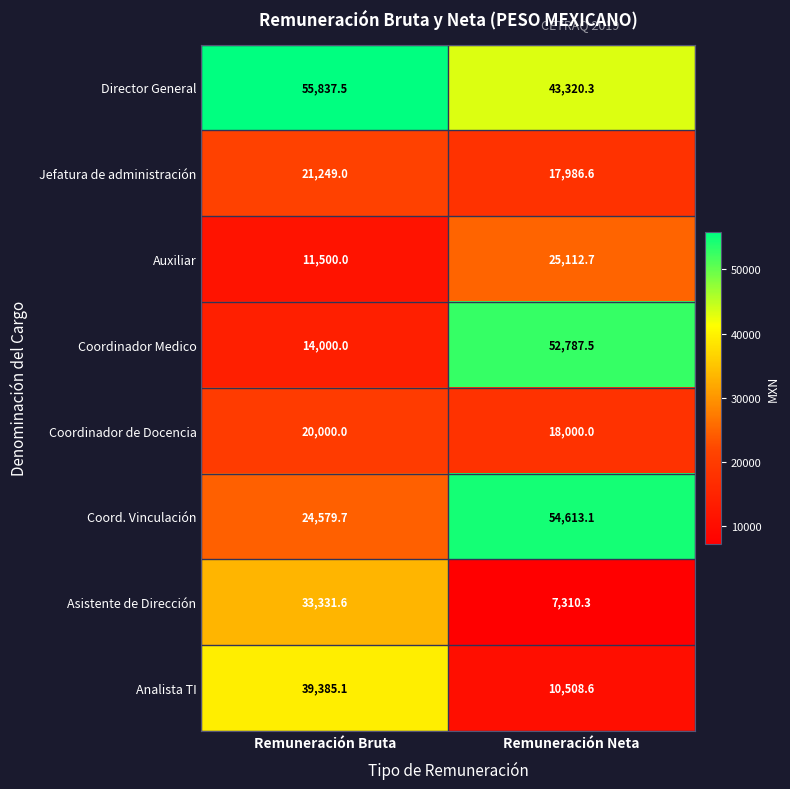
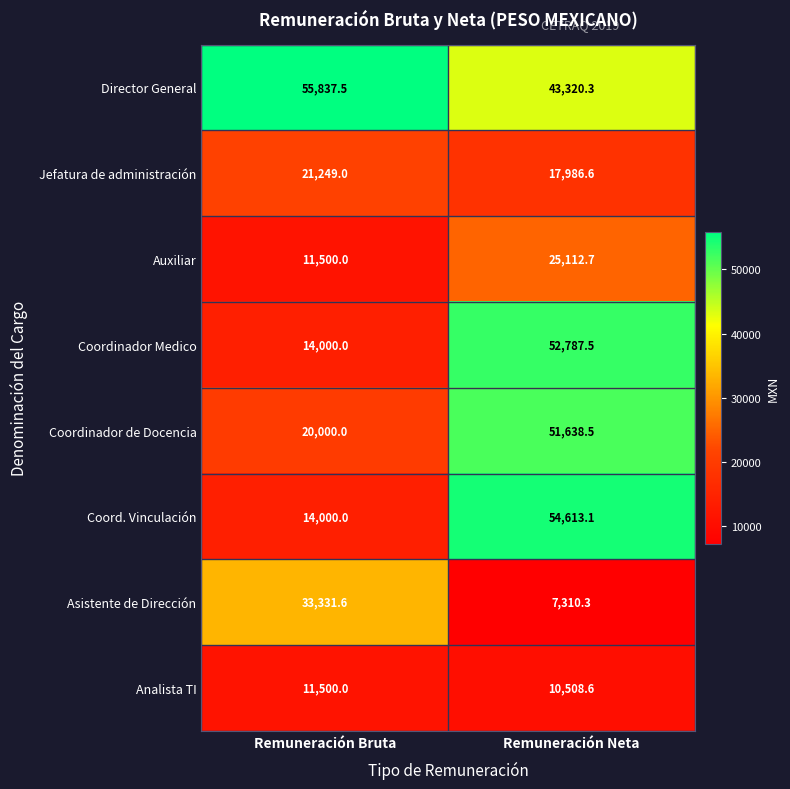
  {
    "Director General": {
      "Remuneración Bruta": "55,837.5",
      "Remuneración Neta": "43,320.3"
    },
    "Jefatura de administración": {
      "Remuneración Bruta": "21,249.0",
      "Remuneración Neta": "17,986.6"
    },
    "Auxiliar": {
      "Remuneración Bruta": "11,500.0",
      "Remuneración Neta": "25,112.7"
    },
    "Coordinador Medico": {
      "Remuneración Bruta": "14,000.0",
      "Remuneración Neta": "52,787.5"
    },
    "Coordinador de Docencia": {
      "Remuneración Bruta": "20,000.0",
-     "Remuneración Neta": "18,000.0"
+     "Remuneración Neta": "51,638.5"
    },
    "Coord. Vinculación": {
-     "Remuneración Bruta": "24,579.7",
+     "Remuneración Bruta": "14,000.0",
      "Remuneración Neta": "54,613.1"
    },
    "Asistente de Dirección": {
      "Remuneración Bruta": "33,331.6",
      "Remuneración Neta": "7,310.3"
    },
    "Analista TI": {
-     "Remuneración Bruta": "39,385.1",
+     "Remuneración Bruta": "11,500.0",
      "Remuneración Neta": "10,508.6"
    }
  }
